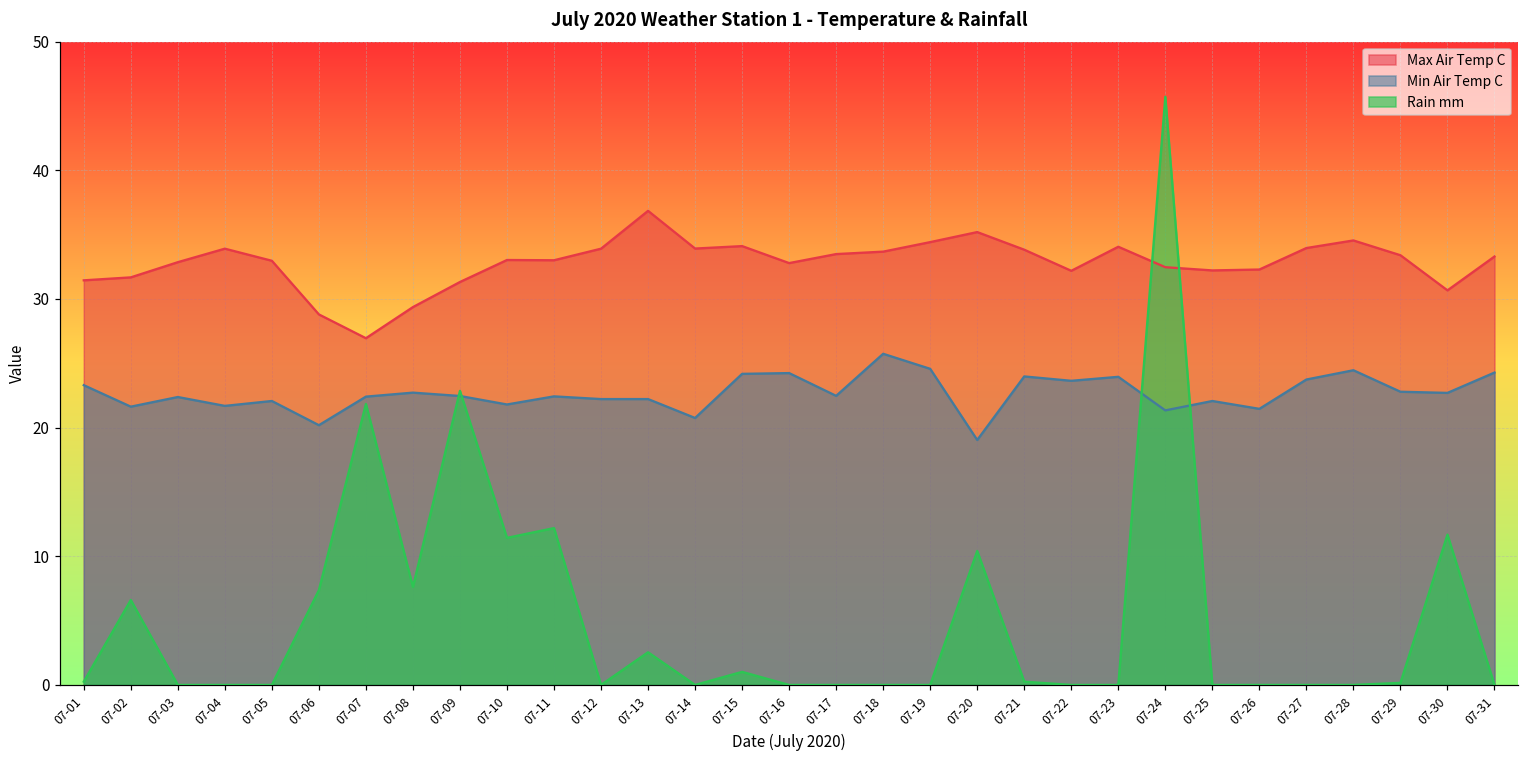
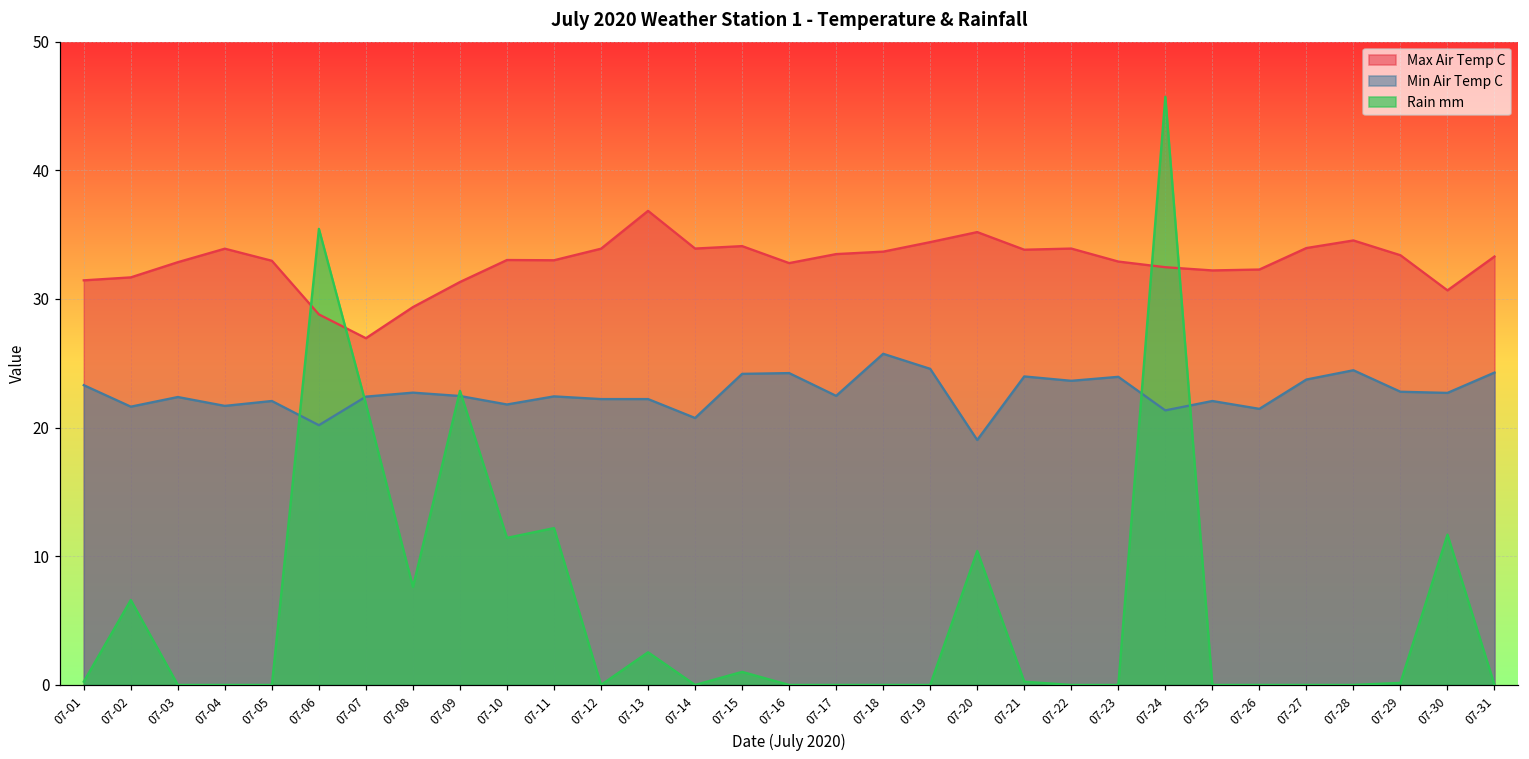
  {
    "Max Air Temp C": {
      "07-01": 31.5,
      "07-02": 31.7,
      "07-03": 32.9,
      "07-04": 33.9,
      "07-05": 33.0,
      "07-06": 28.8,
      "07-07": 27.0,
      "07-08": 29.4,
      "07-09": 31.3,
      "07-10": 33.0,
      "07-11": 33.0,
      "07-12": 33.9,
      "07-13": 36.9,
      "07-14": 33.9,
      "07-15": 34.1,
      "07-16": 32.8,
      "07-17": 33.5,
      "07-18": 33.7,
      "07-19": 34.4,
      "07-20": 35.2,
      "07-21": 33.8,
-     "07-22": 32.2,
-     "07-23": 34.1,
+     "07-22": 33.9,
+     "07-23": 32.9,
      "07-24": 32.5,
      "07-25": 32.2,
      "07-26": 32.3,
      "07-27": 34.0,
      "07-28": 34.6,
      "07-29": 33.4,
      "07-30": 30.7,
      "07-31": 33.3
    },
    "Min Air Temp C": {
      "07-01": 23.3,
      "07-02": 21.6,
      "07-03": 22.4,
      "07-04": 21.7,
      "07-05": 22.1,
      "07-06": 20.2,
      "07-07": 22.4,
      "07-08": 22.7,
      "07-09": 22.5,
      "07-10": 21.8,
      "07-11": 22.4,
      "07-12": 22.2,
      "07-13": 22.2,
      "07-14": 20.8,
      "07-15": 24.2,
      "07-16": 24.2,
      "07-17": 22.5,
      "07-18": 25.7,
      "07-19": 24.6,
      "07-20": 19.0,
      "07-21": 24.0,
      "07-22": 23.6,
      "07-23": 24.0,
      "07-24": 21.3,
      "07-25": 22.1,
      "07-26": 21.5,
      "07-27": 23.7,
      "07-28": 24.5,
      "07-29": 22.8,
      "07-30": 22.7,
      "07-31": 24.3
    },
    "Rain mm": {
      "07-01": 0.3,
      "07-02": 6.6,
      "07-03": 0.0,
      "07-04": 0.0,
      "07-05": 0.0,
-     "07-06": 7.4,
+     "07-06": 35.5,
      "07-07": 21.8,
      "07-08": 7.6,
      "07-09": 22.9,
      "07-10": 11.4,
      "07-11": 12.2,
      "07-12": 0.0,
      "07-13": 2.5,
      "07-14": 0.0,
      "07-15": 1.0,
      "07-16": 0.0,
      "07-17": 0.0,
      "07-18": 0.0,
      "07-19": 0.0,
      "07-20": 10.4,
      "07-21": 0.3,
      "07-22": 0.0,
      "07-23": 0.0,
      "07-24": 45.7,
      "07-25": 0.0,
      "07-26": 0.0,
      "07-27": 0.0,
      "07-28": 0.0,
      "07-29": 0.2,
      "07-30": 11.7,
      "07-31": 0.0
    }
  }
